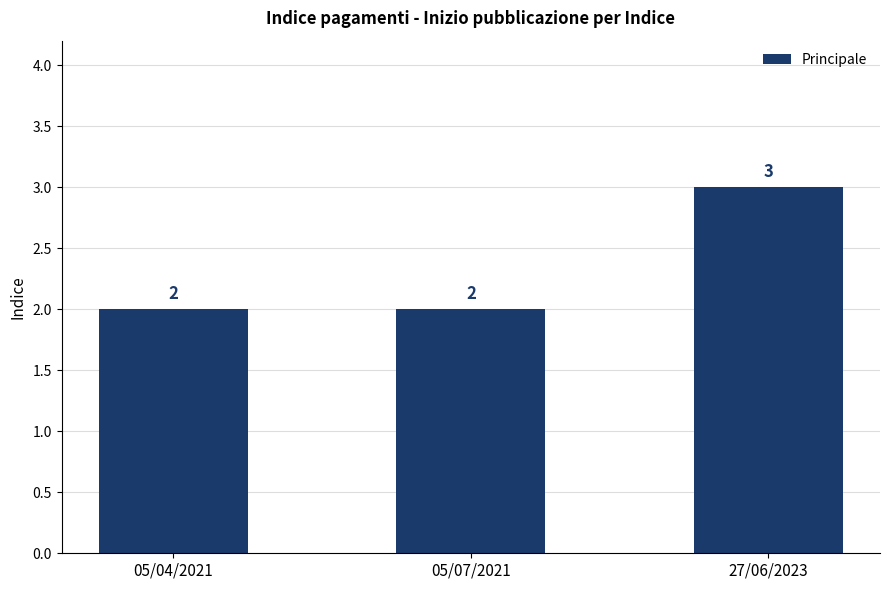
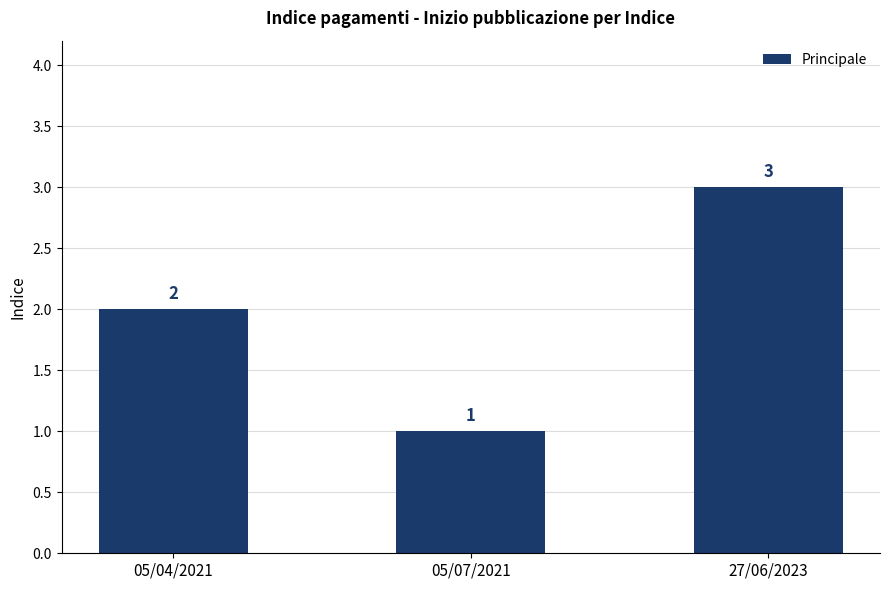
  {
    "05/04/2021": 2,
-   "05/07/2021": 2,
+   "05/07/2021": 1,
    "27/06/2023": 3
  }
